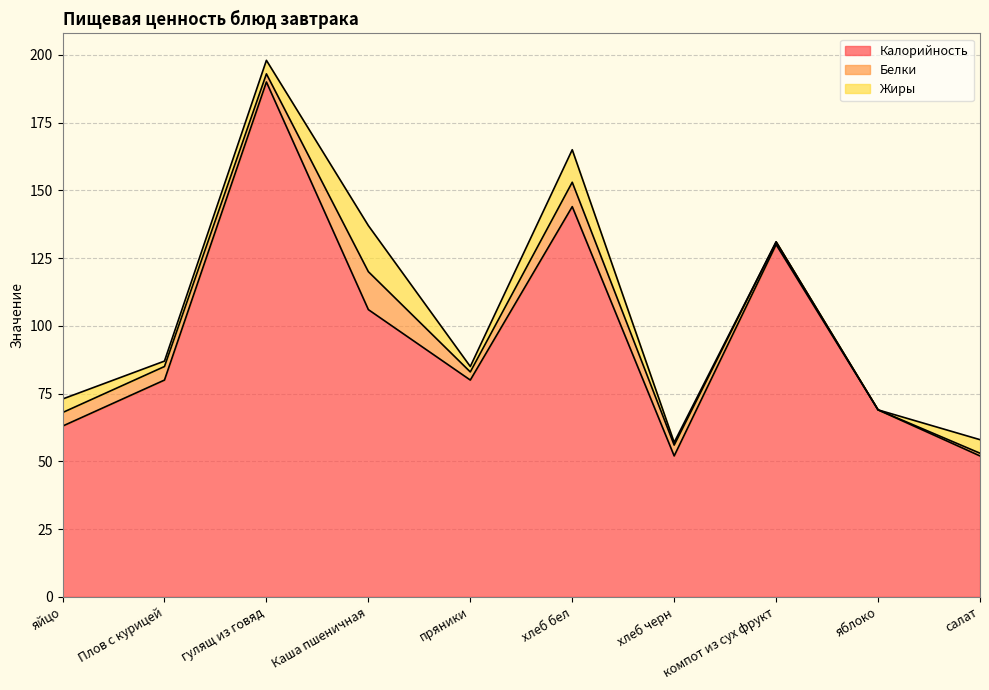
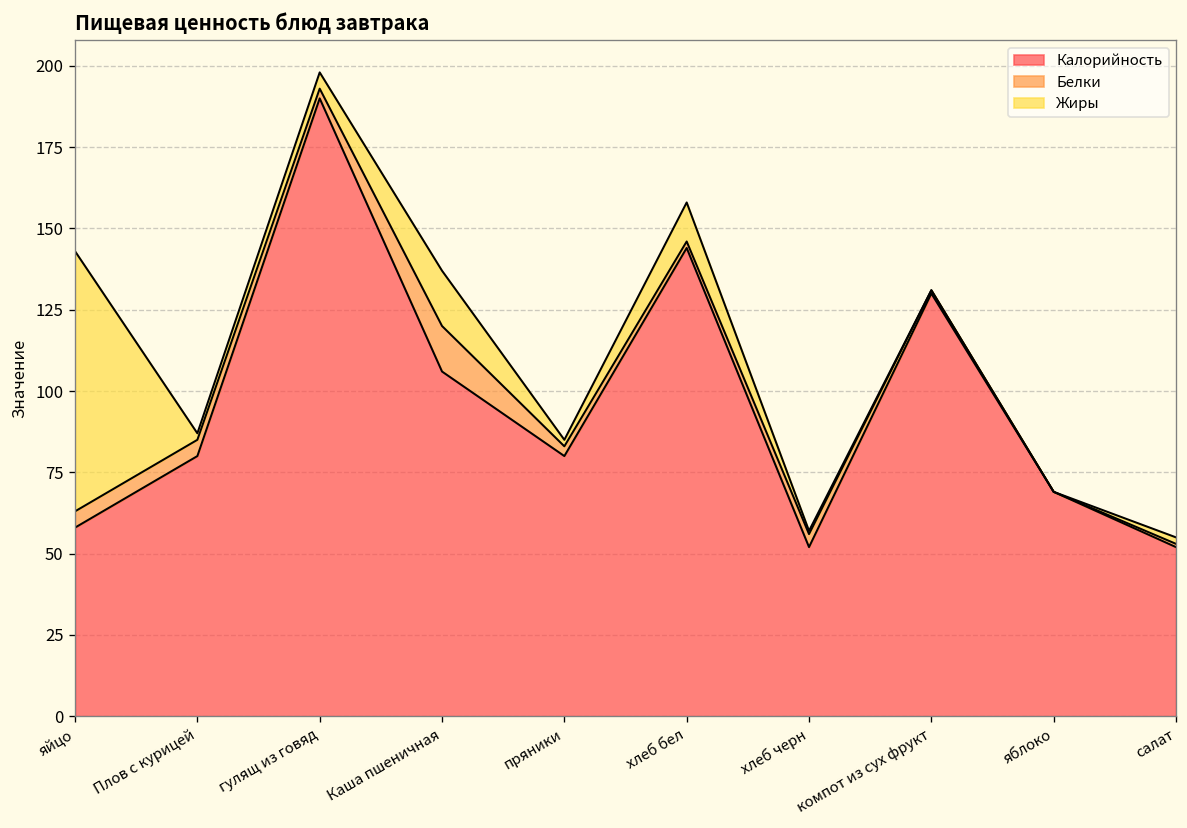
  {
    "Калорийность": {
-     "яйцо": 63,
+     "яйцо": 58,
      "Плов с курицей": 80,
      "гулящ из говяд": 190,
      "Каша пшеничная": 106,
      "пряники": 80,
      "хлеб бел": 144,
      "хлеб черн": 52,
      "компот из сух фрукт": 130,
      "салат": 52
    },
    "Белки": {
      "яйцо": 5,
      "Плов с курицей": 5,
      "гулящ из говяд": 3,
      "Каша пшеничная": 14,
      "пряники": 3,
-     "хлеб бел": 9,
+     "хлеб бел": 2,
      "хлеб черн": 4,
      "салат": 1
    },
    "Жиры": {
-     "яйцо": 5,
+     "яйцо": 80,
      "Плов с курицей": 2,
      "гулящ из говяд": 5,
      "Каша пшеничная": 17,
      "пряники": 2,
      "хлеб бел": 12,
      "хлеб черн": 1,
-     "салат": 5
+     "салат": 2
    }
  }
